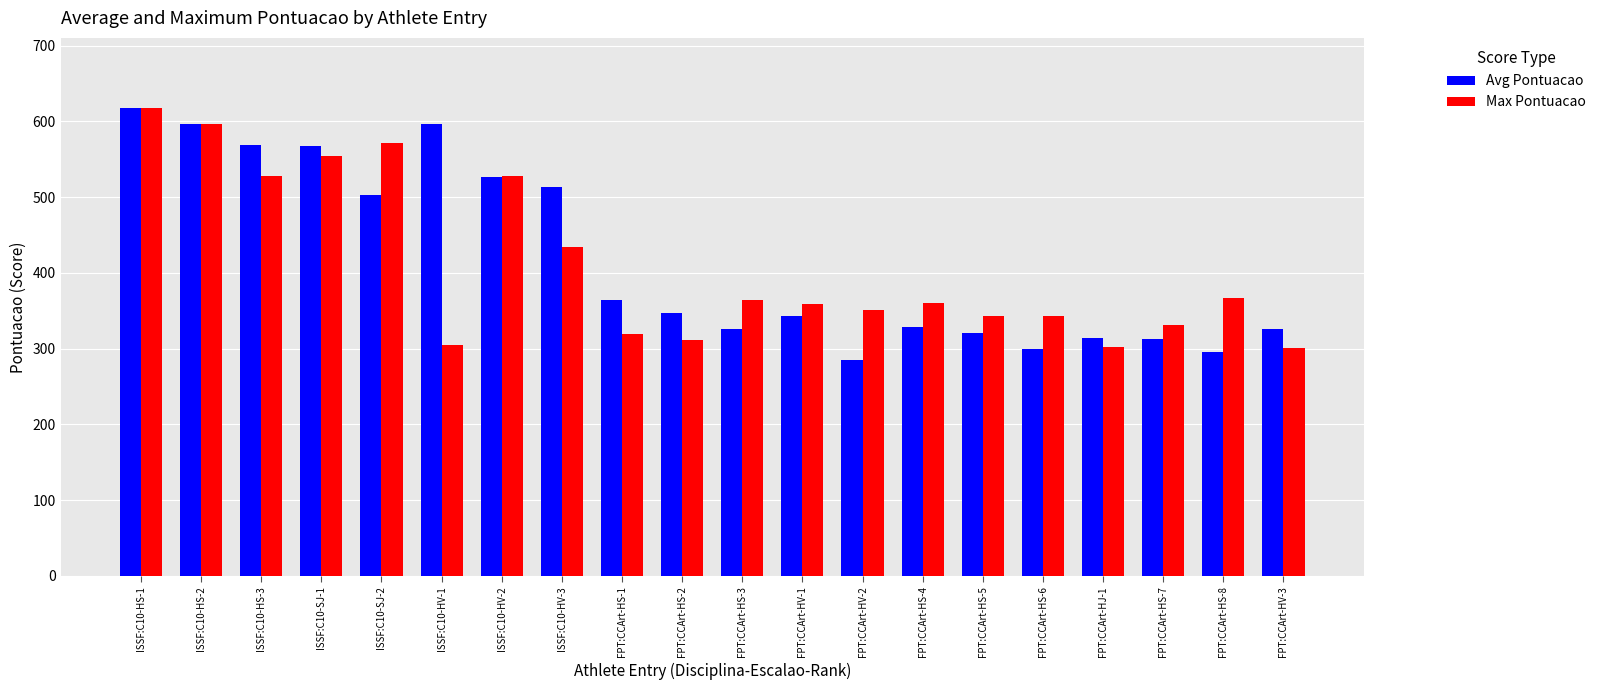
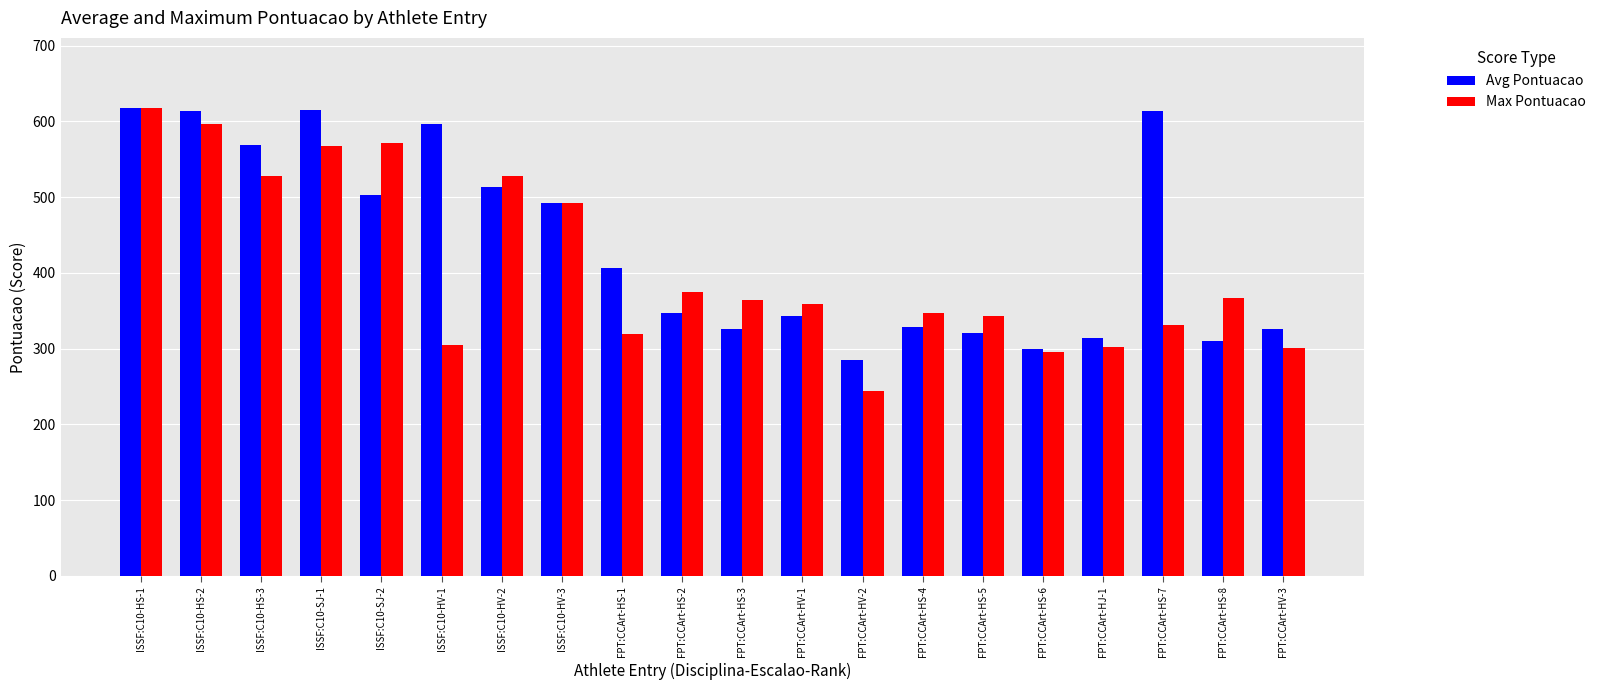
  {
    "Avg Pontuacao": {
      "ISSF:C10-HS-1": 620,
-     "ISSF:C10-HS-2": 600,
+     "ISSF:C10-HS-2": 610,
      "ISSF:C10-HS-3": 570,
-     "ISSF:C10-SJ-1": 570,
+     "ISSF:C10-SJ-1": 620,
      "ISSF:C10-SJ-2": 500,
      "ISSF:C10-HV-1": 600,
-     "ISSF:C10-HV-2": 530,
-     "ISSF:C10-HV-3": 510,
-     "FPT:CCArt-HS-1": 360,
+     "ISSF:C10-HV-2": 510,
+     "ISSF:C10-HV-3": 490,
+     "FPT:CCArt-HS-1": 410,
      "FPT:CCArt-HS-2": 350,
      "FPT:CCArt-HS-3": 330,
      "FPT:CCArt-HV-1": 340,
      "FPT:CCArt-HV-2": 290,
      "FPT:CCArt-HS-4": 330,
      "FPT:CCArt-HS-5": 320,
      "FPT:CCArt-HS-6": 300,
      "FPT:CCArt-HJ-1": 310,
-     "FPT:CCArt-HS-7": 310,
-     "FPT:CCArt-HS-8": 290,
+     "FPT:CCArt-HS-7": 610,
+     "FPT:CCArt-HS-8": 310,
      "FPT:CCArt-HV-3": 330
    },
    "Max Pontuacao": {
      "ISSF:C10-HS-1": 620,
      "ISSF:C10-HS-2": 600,
      "ISSF:C10-HS-3": 530,
-     "ISSF:C10-SJ-1": 550,
+     "ISSF:C10-SJ-1": 570,
      "ISSF:C10-SJ-2": 570,
      "ISSF:C10-HV-1": 310,
      "ISSF:C10-HV-2": 530,
-     "ISSF:C10-HV-3": 430,
+     "ISSF:C10-HV-3": 490,
      "FPT:CCArt-HS-1": 320,
-     "FPT:CCArt-HS-2": 310,
+     "FPT:CCArt-HS-2": 380,
      "FPT:CCArt-HS-3": 360,
      "FPT:CCArt-HV-1": 360,
-     "FPT:CCArt-HV-2": 350,
-     "FPT:CCArt-HS-4": 360,
+     "FPT:CCArt-HV-2": 240,
+     "FPT:CCArt-HS-4": 350,
      "FPT:CCArt-HS-5": 340,
-     "FPT:CCArt-HS-6": 340,
+     "FPT:CCArt-HS-6": 300,
      "FPT:CCArt-HJ-1": 300,
      "FPT:CCArt-HS-7": 330,
      "FPT:CCArt-HS-8": 370,
      "FPT:CCArt-HV-3": 300
    }
  }
